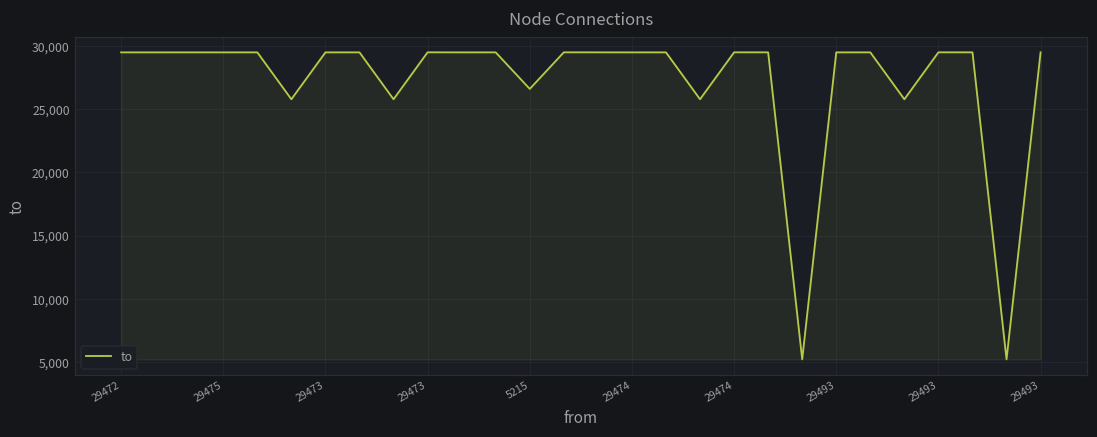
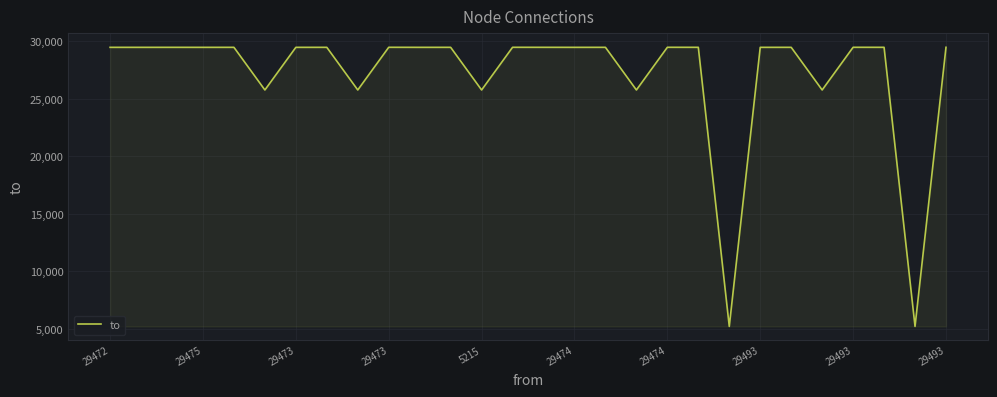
  {
    "29472": "29,500",
    "29475": "29,500",
-   "5215": "26,600"
+   "5215": "25,800"
  }
